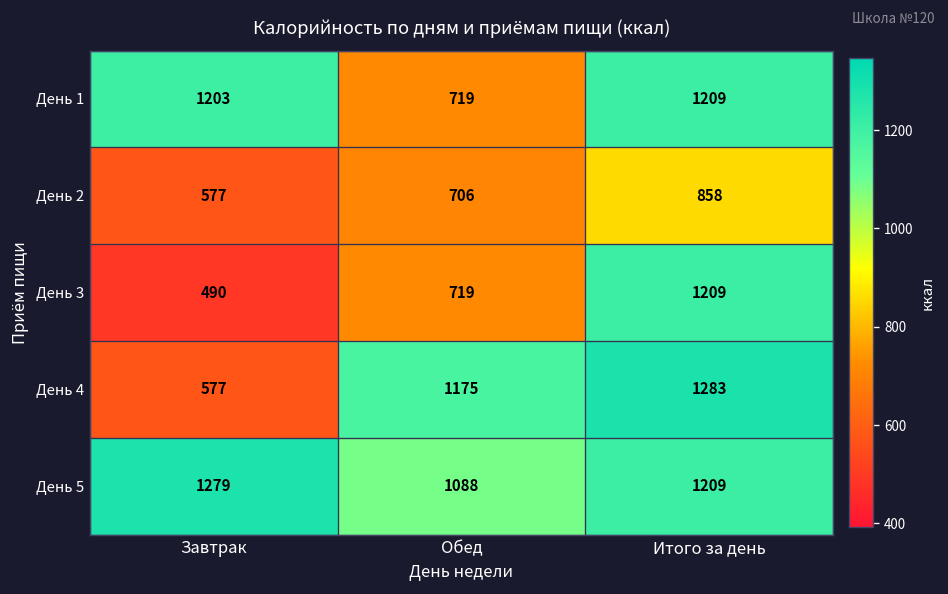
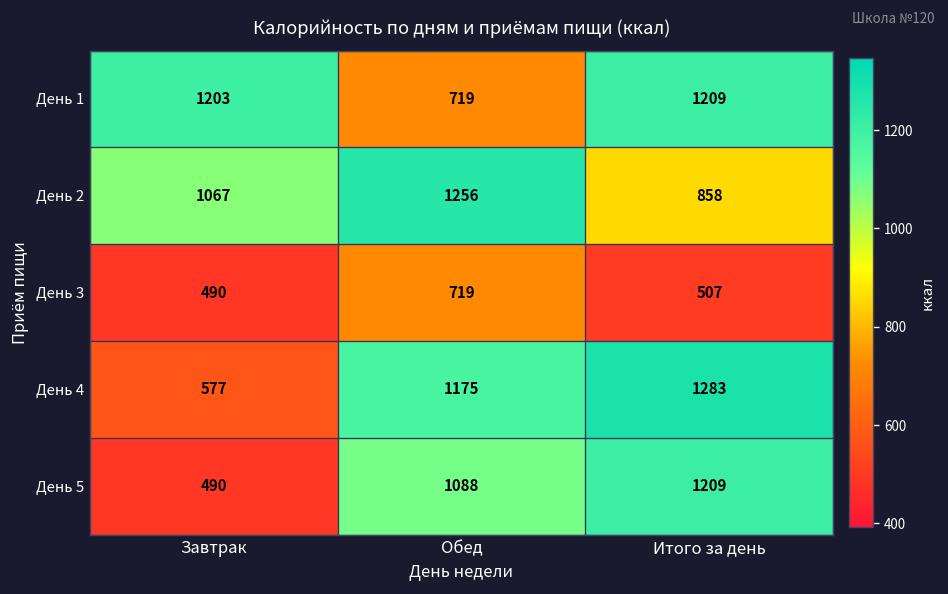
  {
    "День 1": {
      "Завтрак": 1203,
      "Обед": 719,
      "Итого за день": 1209
    },
    "День 2": {
-     "Завтрак": 577,
-     "Обед": 706,
+     "Завтрак": 1067,
+     "Обед": 1256,
      "Итого за день": 858
    },
    "День 3": {
      "Завтрак": 490,
      "Обед": 719,
-     "Итого за день": 1209
+     "Итого за день": 507
    },
    "День 4": {
      "Завтрак": 577,
      "Обед": 1175,
      "Итого за день": 1283
    },
    "День 5": {
-     "Завтрак": 1279,
+     "Завтрак": 490,
      "Обед": 1088,
      "Итого за день": 1209
    }
  }
